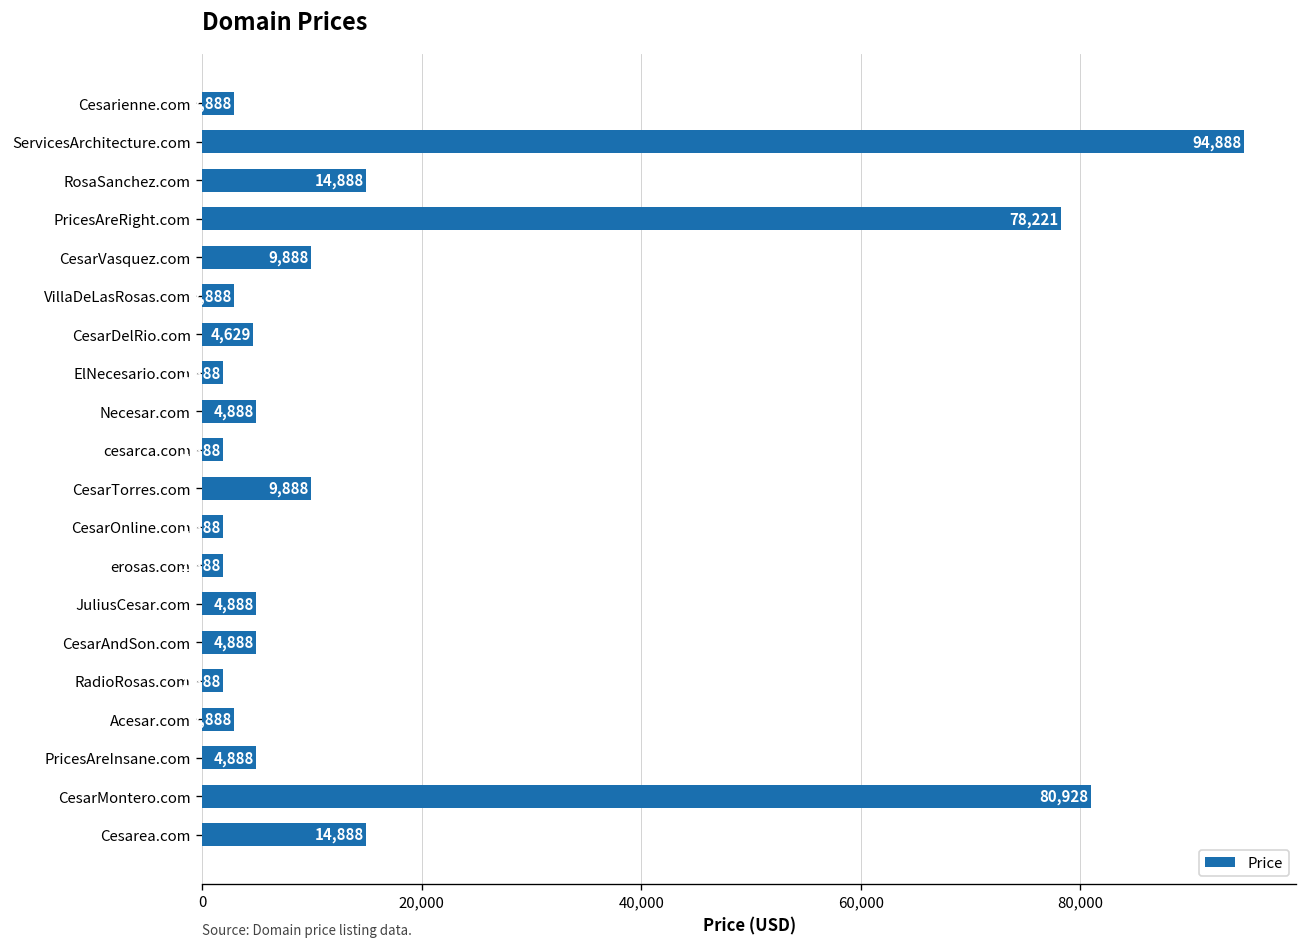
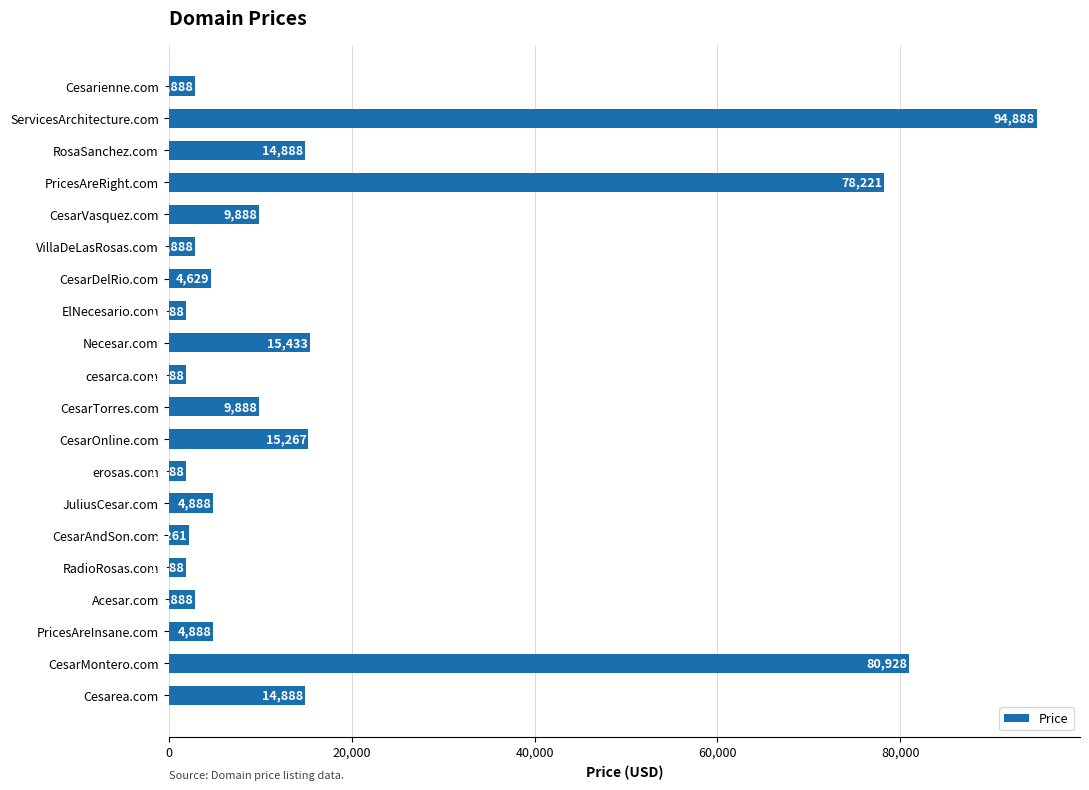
  {
    "Cesarienne.com": "2,888",
    "ServicesArchitecture.com": "94,888",
    "RosaSanchez.com": "14,888",
    "PricesAreRight.com": "78,221",
    "CesarVasquez.com": "9,888",
    "VillaDeLasRosas.com": "2,888",
    "CesarDelRio.com": "4,629",
-   "Necesar.com": "4,888",
+   "Necesar.com": "15,433",
    "CesarTorres.com": "9,888",
-   "CesarOnline.com": "2,000",
+   "CesarOnline.com": "15,000",
    "JuliusCesar.com": "4,888",
-   "CesarAndSon.com": "4,888",
+   "CesarAndSon.com": "2,261",
    "Acesar.com": "2,888",
    "PricesAreInsane.com": "4,888",
    "CesarMontero.com": "80,928",
    "Cesarea.com": "14,888"
  }
